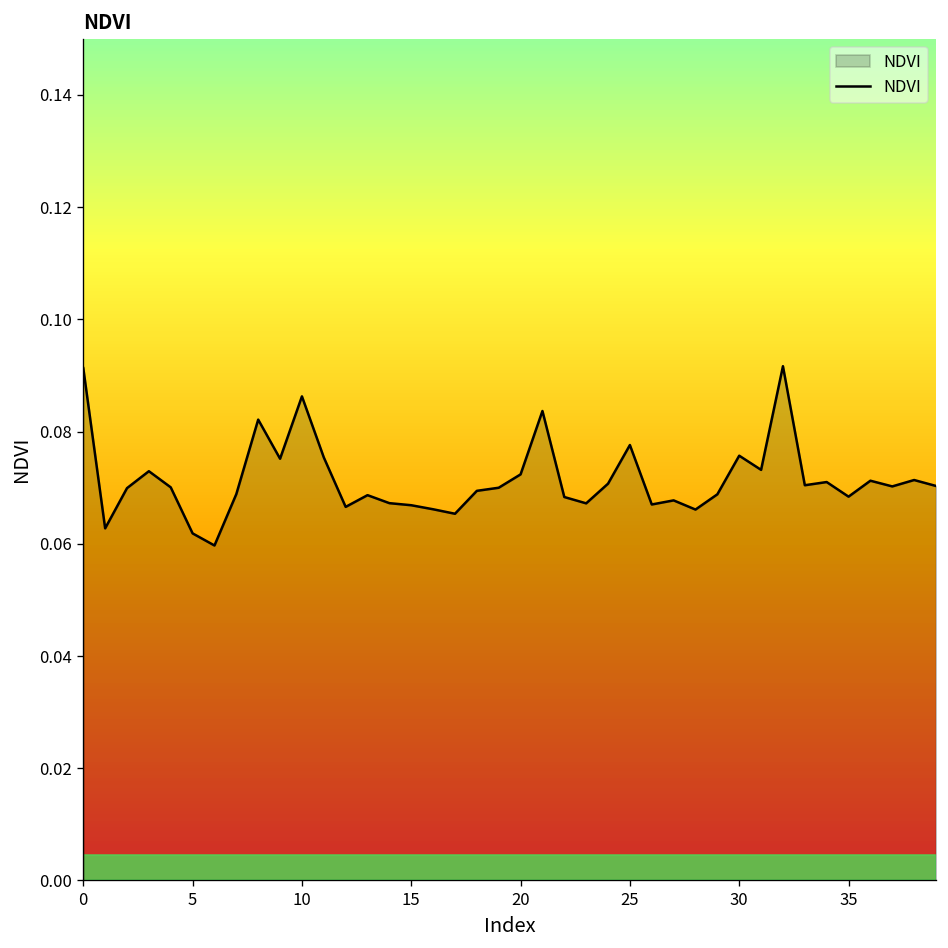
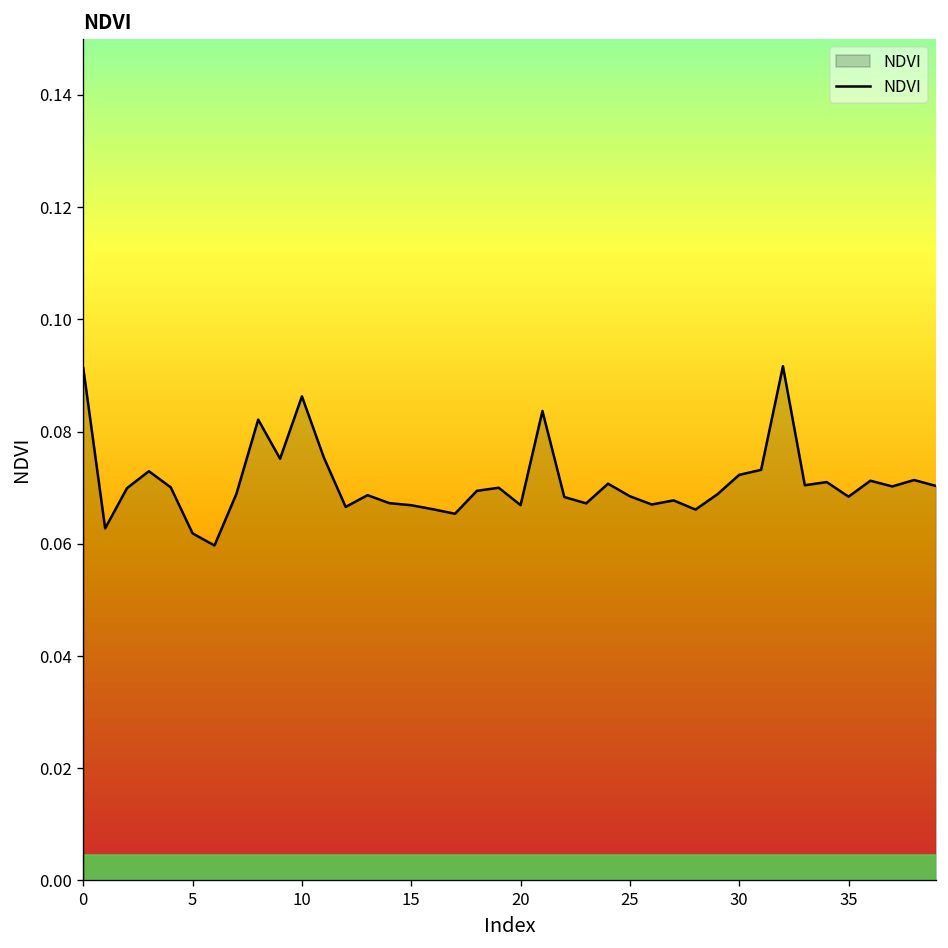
  {
    "0": 0.091,
    "5": 0.062,
    "10": 0.086,
    "15": 0.067,
-   "20": 0.072,
-   "25": 0.078,
-   "30": 0.076,
+   "20": 0.067,
+   "25": 0.068,
+   "30": 0.072,
    "35": 0.068
  }
